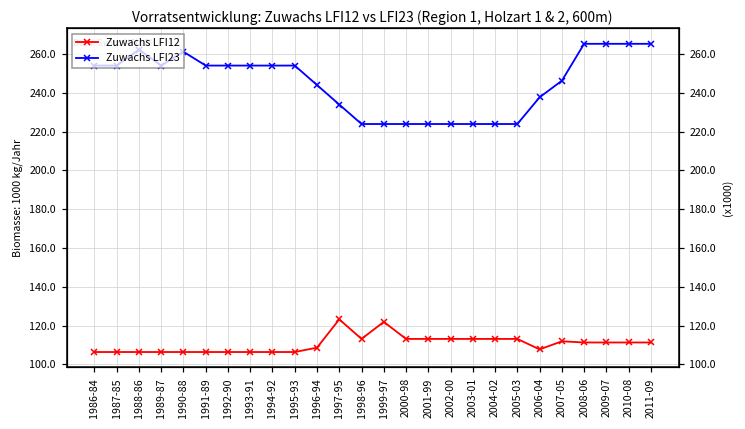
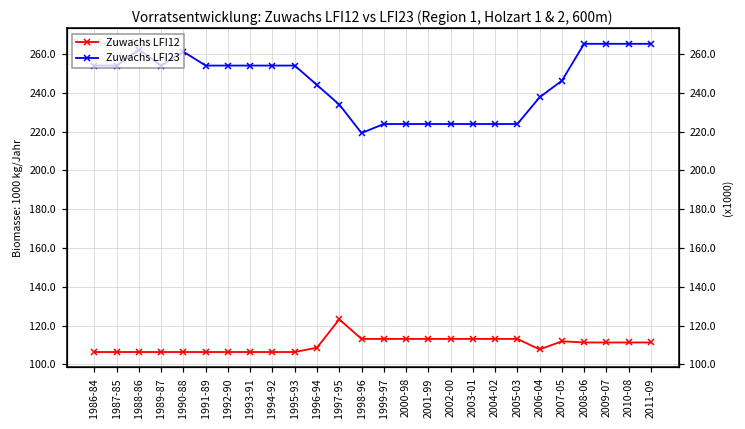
  {
    "Zuwachs LFI12": {
      "1986-84": 106,
      "1987-85": 106,
      "1988-86": 106,
      "1989-87": 106,
      "1990-88": 106,
      "1991-89": 106,
      "1992-90": 106,
      "1993-91": 106,
      "1994-92": 106,
      "1995-93": 106,
      "1996-94": 109,
      "1997-95": 123,
      "1998-96": 113,
-     "1999-97": 122,
+     "1999-97": 113,
      "2000-98": 113,
      "2001-99": 113,
      "2002-00": 113,
      "2003-01": 113,
      "2004-02": 113,
      "2005-03": 113,
      "2006-04": 108,
      "2007-05": 112,
      "2008-06": 111,
      "2009-07": 111,
      "2010-08": 111,
      "2011-09": 111
    },
    "Zuwachs LFI23": {
      "1991-89": 254,
      "1992-90": 254,
      "1993-91": 254,
      "1994-92": 254,
      "1995-93": 254,
      "1996-94": 244,
      "1997-95": 234,
-     "1998-96": 224,
+     "1998-96": 219,
      "1999-97": 224,
      "2000-98": 224,
      "2001-99": 224,
      "2002-00": 224,
      "2003-01": 224,
      "2004-02": 224,
      "2005-03": 224,
      "2006-04": 238,
      "2007-05": 246,
      "2008-06": 265,
      "2009-07": 265,
      "2010-08": 265,
      "2011-09": 265
    }
  }
